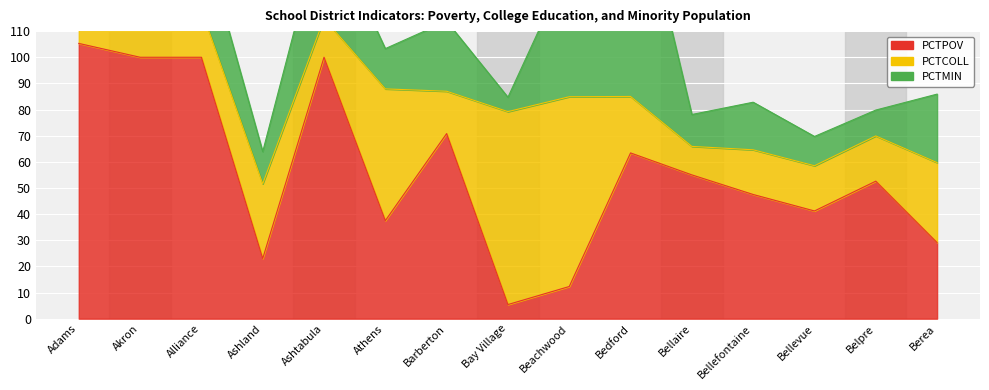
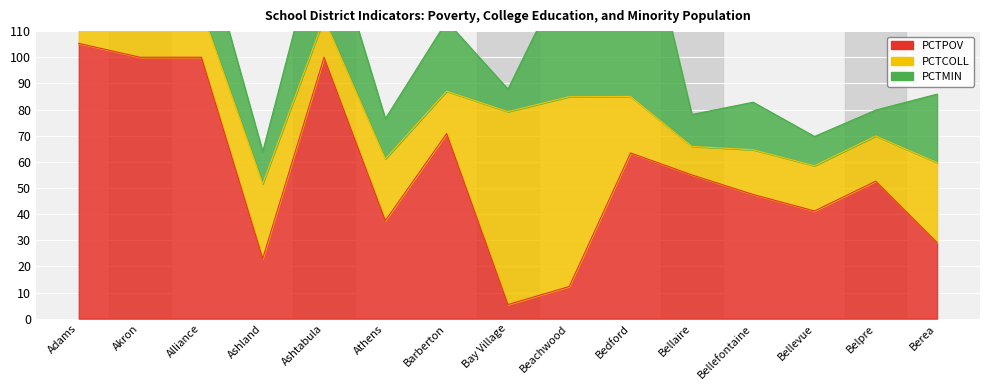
  {
    "PCTPOV": {
      "Adams": 105,
      "Akron": 100,
      "Alliance": 100,
      "Ashland": 23,
      "Ashtabula": 100,
      "Athens": 38,
      "Barberton": 71,
      "Bay Village": 5,
      "Beachwood": 12,
      "Bedford": 63,
      "Bellaire": 55,
      "Bellefontaine": 48,
      "Bellevue": 41,
      "Belpre": 53,
      "Berea": 29
    },
    "PCTCOLL": {
      "Ashland": 29,
-     "Athens": 50,
+     "Athens": 24,
      "Barberton": 16,
      "Bay Village": 74,
      "Beachwood": 73,
      "Bedford": 22,
      "Bellaire": 11,
      "Bellefontaine": 17,
      "Bellevue": 17,
      "Belpre": 17,
      "Berea": 31
    },
    "PCTMIN": {
      "Ashland": 12,
      "Athens": 15,
-     "Bay Village": 6,
+     "Bay Village": 9,
      "Bellaire": 12,
      "Bellefontaine": 18,
      "Bellevue": 11,
      "Belpre": 10,
      "Berea": 26
    }
  }
